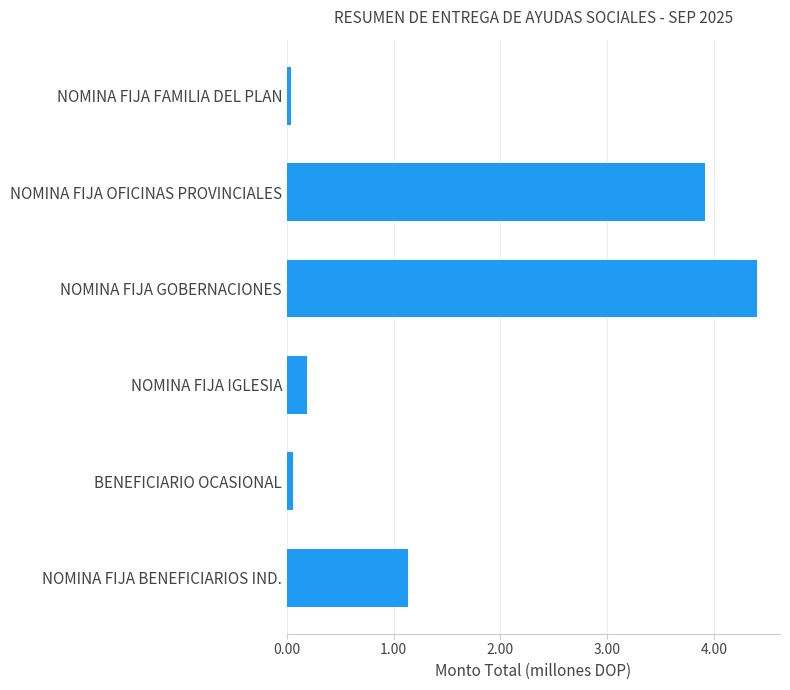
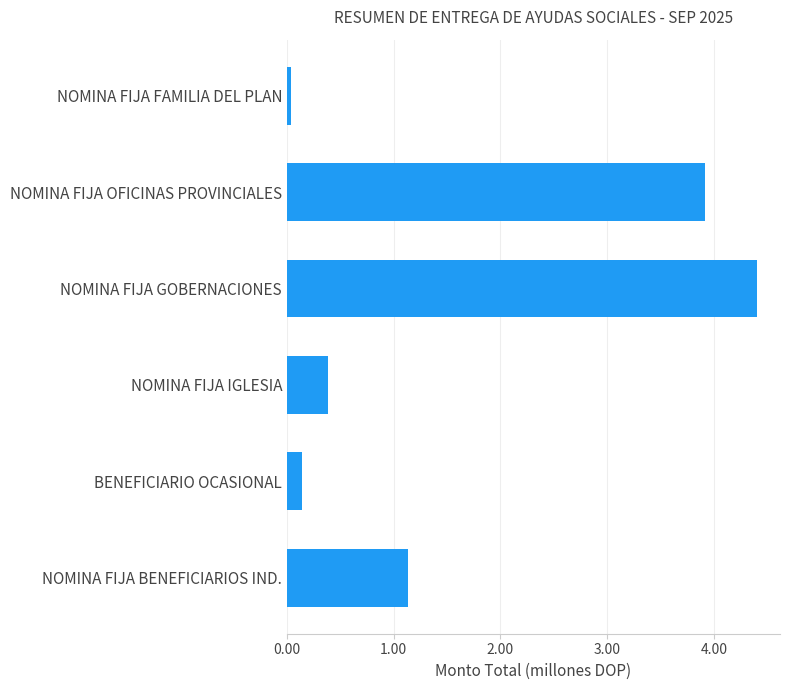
  {
    "NOMINA FIJA FAMILIA DEL PLAN": 0.03,
    "NOMINA FIJA OFICINAS PROVINCIALES": 3.92,
    "NOMINA FIJA GOBERNACIONES": 4.40,
-   "NOMINA FIJA IGLESIA": 0.19,
-   "BENEFICIARIO OCASIONAL": 0.06,
+   "NOMINA FIJA IGLESIA": 0.39,
+   "BENEFICIARIO OCASIONAL": 0.14,
    "NOMINA FIJA BENEFICIARIOS IND.": 1.13
  }
